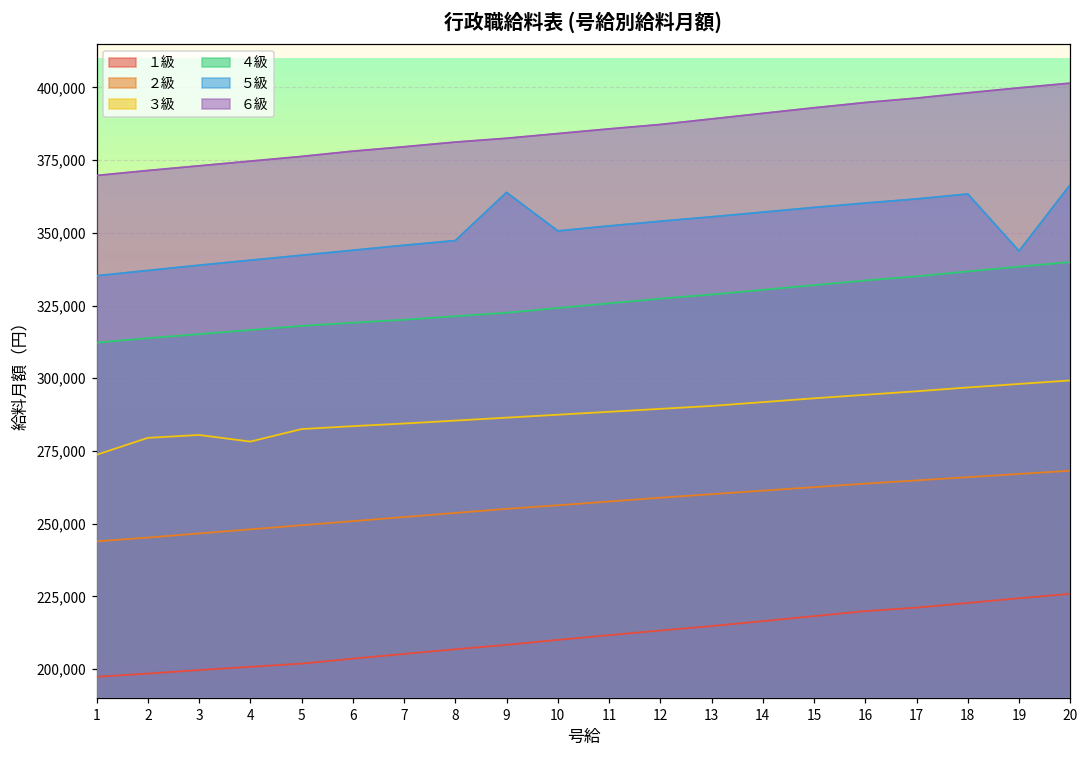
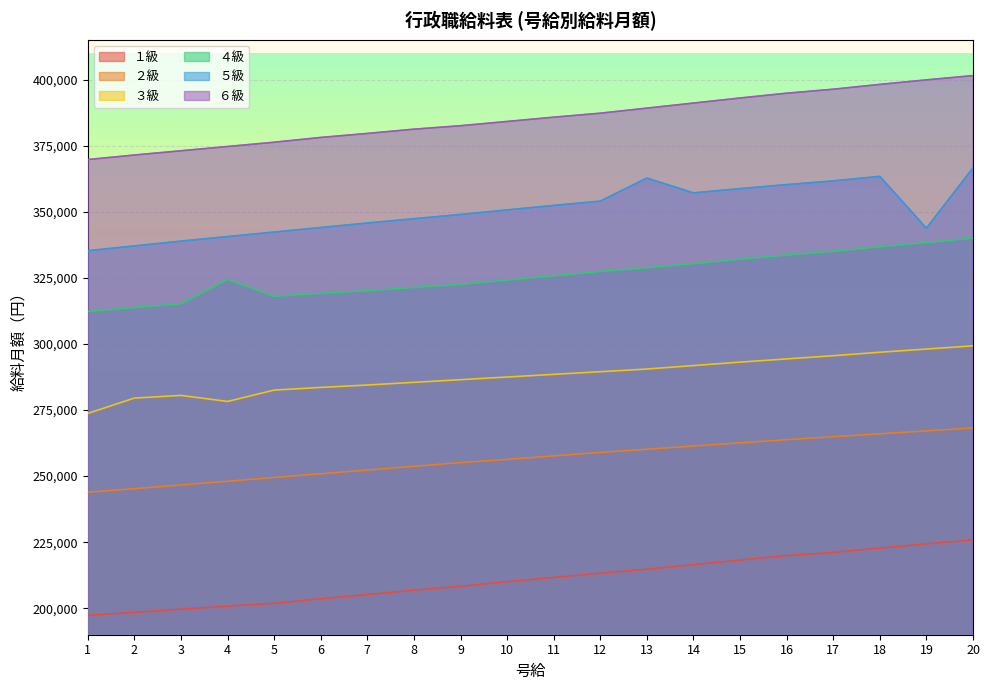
  {
    "３級": {
      "1": "274,000",
      "2": "280,000",
      "3": "281,000",
      "4": "278,000",
      "5": "283,000",
      "6": "284,000",
      "7": "284,000",
      "8": "285,000",
      "9": "286,000",
      "10": "287,000",
      "11": "288,000",
      "12": "289,000",
      "13": "290,000",
      "14": "292,000",
      "15": "293,000",
      "16": "294,000",
      "17": "296,000",
      "18": "297,000",
      "19": "298,000",
      "20": "299,000"
    },
    "４級": {
      "1": "312,000",
      "2": "314,000",
      "3": "315,000",
-     "4": "317,000",
+     "4": "324,000",
      "5": "318,000",
      "6": "319,000",
      "7": "320,000",
      "8": "321,000",
      "9": "323,000",
      "10": "324,000",
      "11": "326,000",
      "12": "327,000",
      "13": "329,000",
      "14": "330,000",
      "15": "332,000",
      "16": "334,000",
      "17": "335,000",
      "18": "337,000",
      "19": "338,000",
      "20": "340,000"
    },
    "５級": {
      "1": "335,000",
      "2": "337,000",
      "3": "339,000",
      "4": "341,000",
      "5": "342,000",
      "6": "344,000",
      "7": "346,000",
      "8": "347,000",
-     "9": "364,000",
+     "9": "349,000",
      "10": "351,000",
      "11": "352,000",
      "12": "354,000",
-     "13": "356,000",
+     "13": "363,000",
      "14": "357,000",
      "15": "359,000",
      "16": "360,000",
      "17": "362,000",
      "18": "363,000",
      "19": "344,000",
      "20": "367,000"
    },
    "６級": {
      "1": "370,000",
      "2": "371,000",
      "3": "373,000",
      "4": "375,000",
      "5": "376,000",
      "6": "378,000",
      "7": "380,000",
      "8": "381,000",
      "9": "383,000",
      "10": "384,000",
      "11": "386,000",
      "12": "387,000",
      "13": "389,000",
      "14": "391,000",
      "15": "393,000",
      "16": "395,000",
      "17": "396,000",
      "18": "398,000",
      "19": "400,000",
      "20": "401,000"
    }
  }
